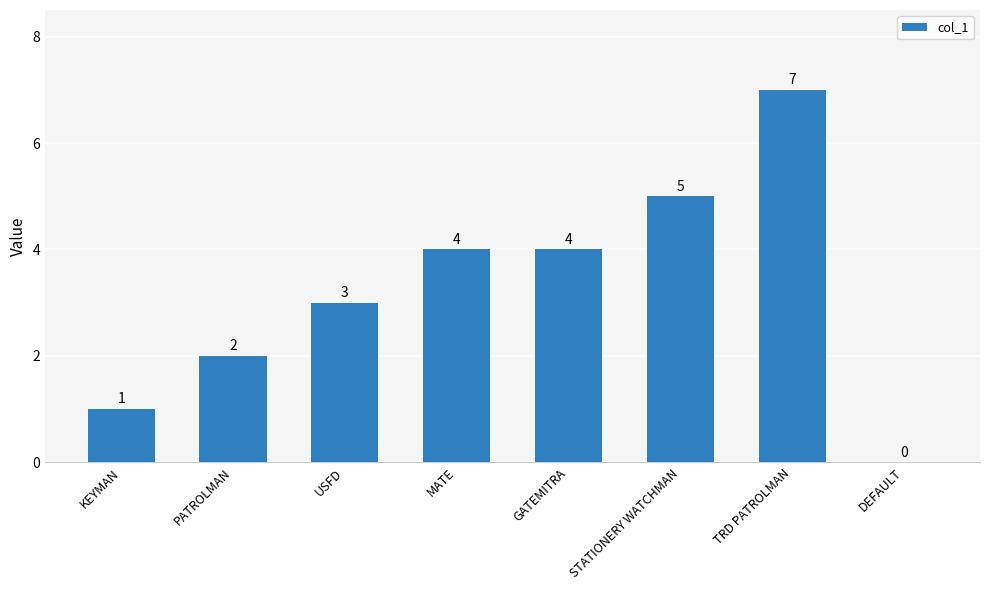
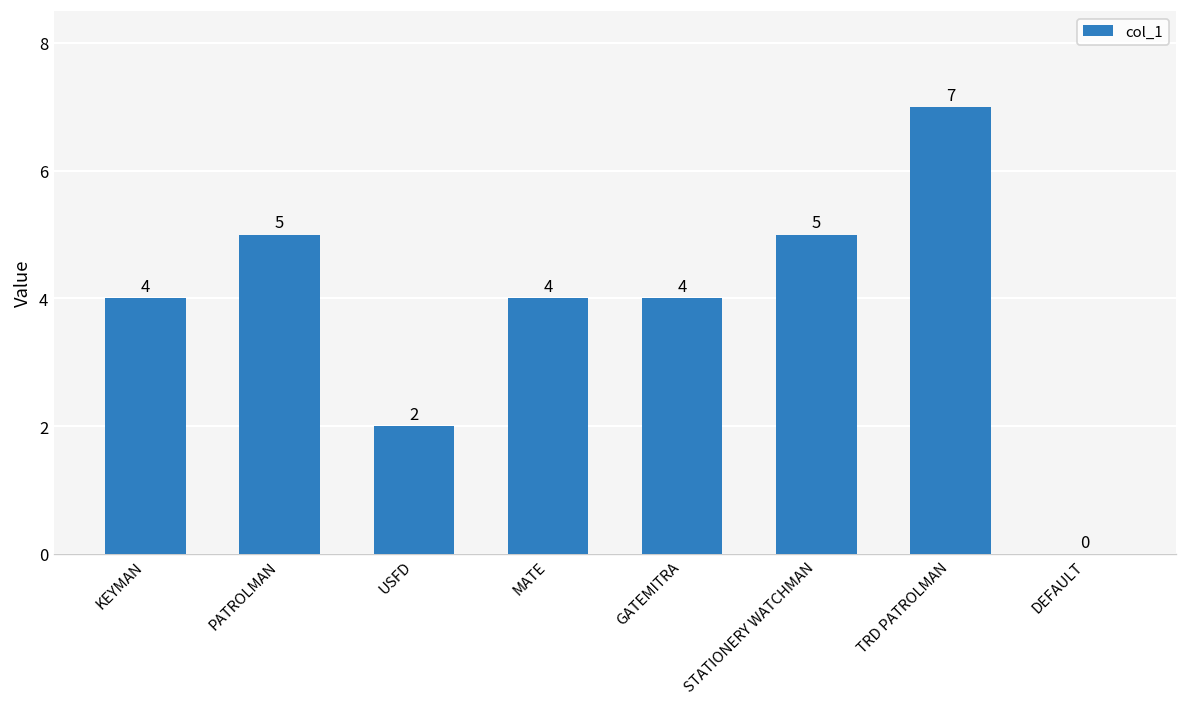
  {
-   "KEYMAN": 1,
-   "PATROLMAN": 2,
-   "USFD": 3,
+   "KEYMAN": 4,
+   "PATROLMAN": 5,
+   "USFD": 2,
    "MATE": 4,
    "GATEMITRA": 4,
    "STATIONERY WATCHMAN": 5,
    "TRD PATROLMAN": 7,
    "DEFAULT": 0
  }
